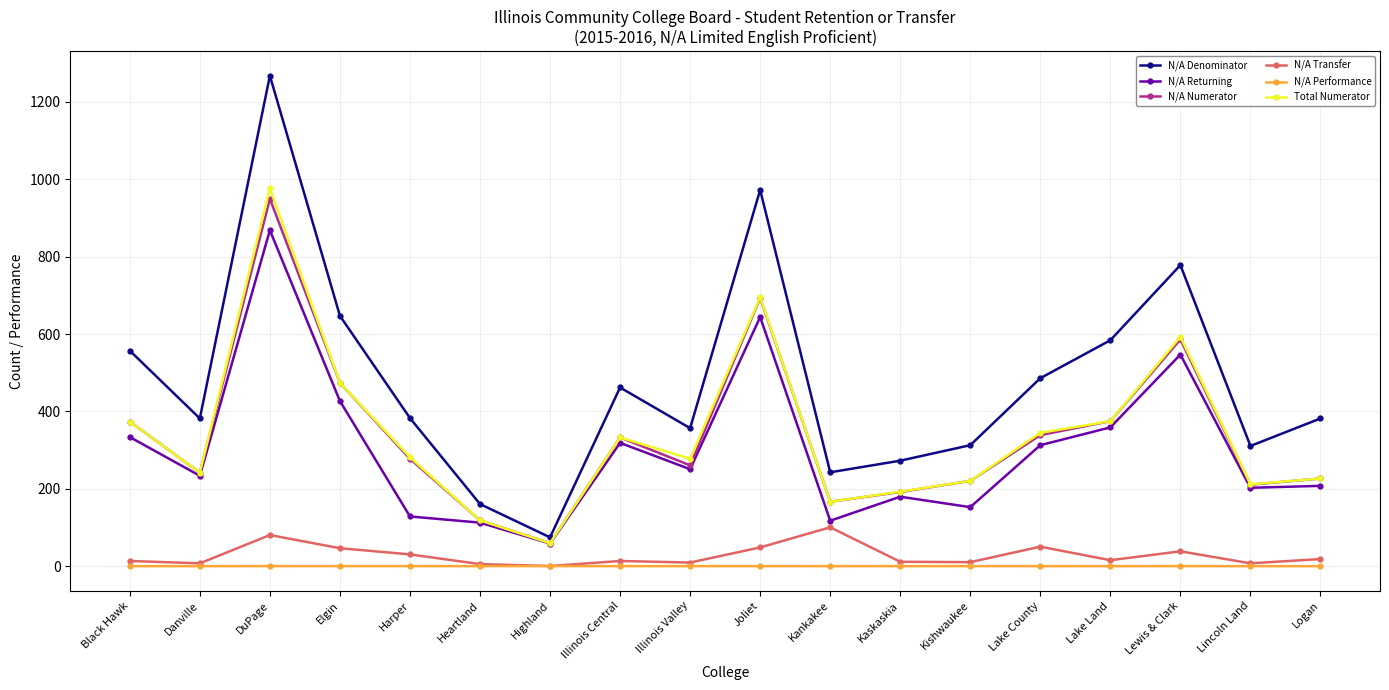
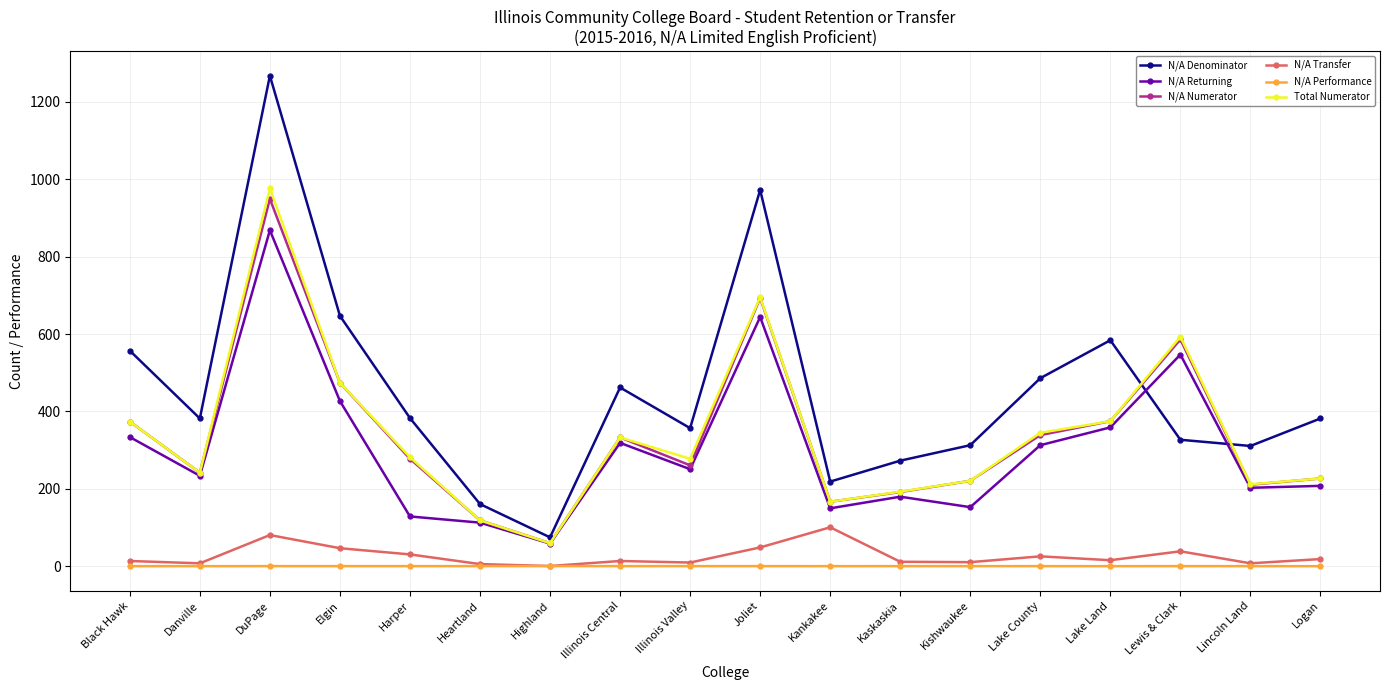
  {
    "N/A Denominator": {
      "Black Hawk": 560,
      "Danville": 380,
      "DuPage": 1270,
      "Elgin": 650,
      "Harper": 380,
      "Heartland": 160,
      "Highland": 80,
      "Illinois Central": 460,
      "Illinois Valley": 360,
      "Joliet": 970,
-     "Kankakee": 240,
+     "Kankakee": 220,
      "Kaskaskia": 270,
      "Kishwaukee": 310,
      "Lake County": 490,
      "Lake Land": 580,
-     "Lewis & Clark": 780,
+     "Lewis & Clark": 330,
      "Lincoln Land": 310,
      "Logan": 380
    },
    "N/A Returning": {
      "Black Hawk": 330,
      "Danville": 230,
      "DuPage": 870,
      "Elgin": 430,
      "Harper": 130,
      "Illinois Central": 320,
      "Illinois Valley": 250,
      "Joliet": 640,
-     "Kankakee": 120,
+     "Kankakee": 150,
      "Kaskaskia": 180,
      "Kishwaukee": 150,
      "Lake County": 310,
      "Lake Land": 360,
      "Lewis & Clark": 550,
      "Lincoln Land": 200,
      "Logan": 210
    },
    "N/A Numerator": {
      "DuPage": 950,
      "Illinois Valley": 260,
      "Lewis & Clark": 590
    },
    "N/A Transfer": {
      "Black Hawk": 10,
      "Danville": 10,
      "DuPage": 80,
      "Elgin": 50,
      "Harper": 30,
      "Illinois Central": 10,
      "Illinois Valley": 10,
      "Joliet": 50,
      "Kankakee": 100,
      "Kaskaskia": 10,
      "Kishwaukee": 10,
-     "Lake County": 50,
+     "Lake County": 30,
      "Lake Land": 20,
      "Lewis & Clark": 40,
      "Lincoln Land": 10,
      "Logan": 20
    },
    "N/A Performance": {
      "Black Hawk": 0,
      "Danville": 0,
      "DuPage": 0,
      "Elgin": 0,
      "Harper": 0,
      "Illinois Central": 0,
      "Illinois Valley": 0,
      "Joliet": 0,
      "Kankakee": 0,
      "Kaskaskia": 0,
      "Kishwaukee": 0,
      "Lake County": 0,
      "Lake Land": 0,
      "Lewis & Clark": 0,
      "Lincoln Land": 0,
      "Logan": 0
    },
    "Total Numerator": {
      "DuPage": 980,
      "Illinois Valley": 280,
      "Lewis & Clark": 590
    }
  }
